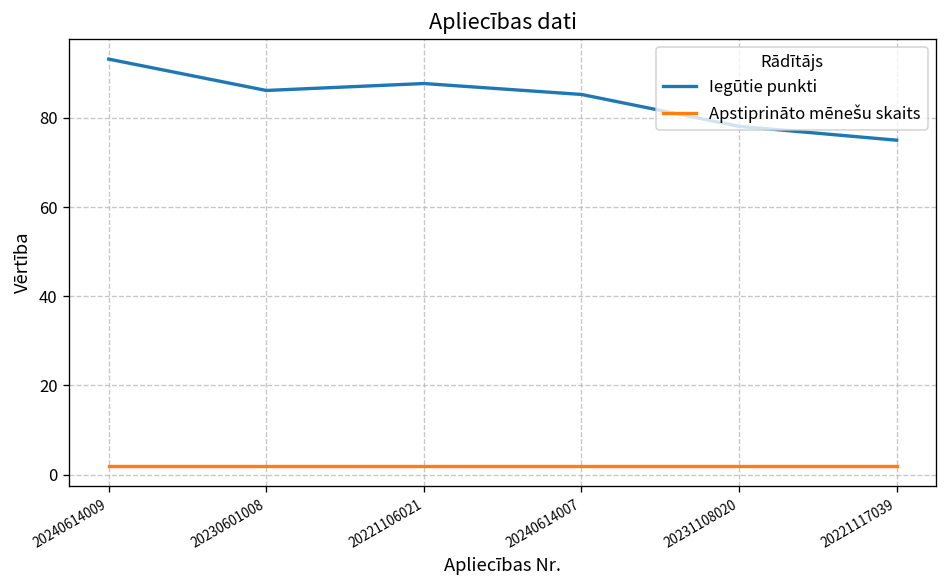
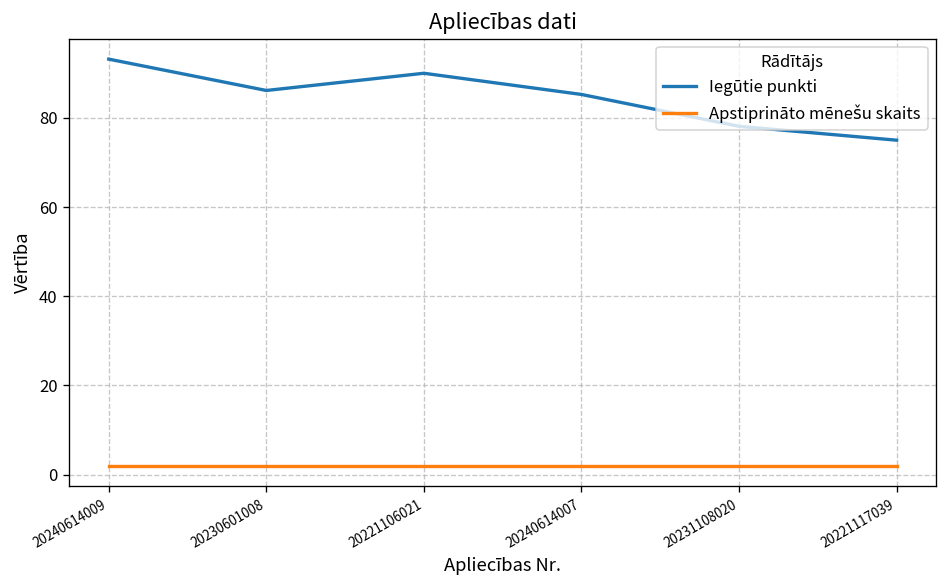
  {
    "Iegūtie punkti": {
      "20240614009": 93,
      "20230601008": 86,
-     "20221106021": 88,
+     "20221106021": 90,
      "20240614007": 85,
      "20221117039": 75
    },
    "Apstiprināto mēnešu skaits": {
      "20240614009": 2,
      "20230601008": 2,
      "20221106021": 2,
      "20240614007": 2,
      "20231108020": 2,
      "20221117039": 2
    }
  }
